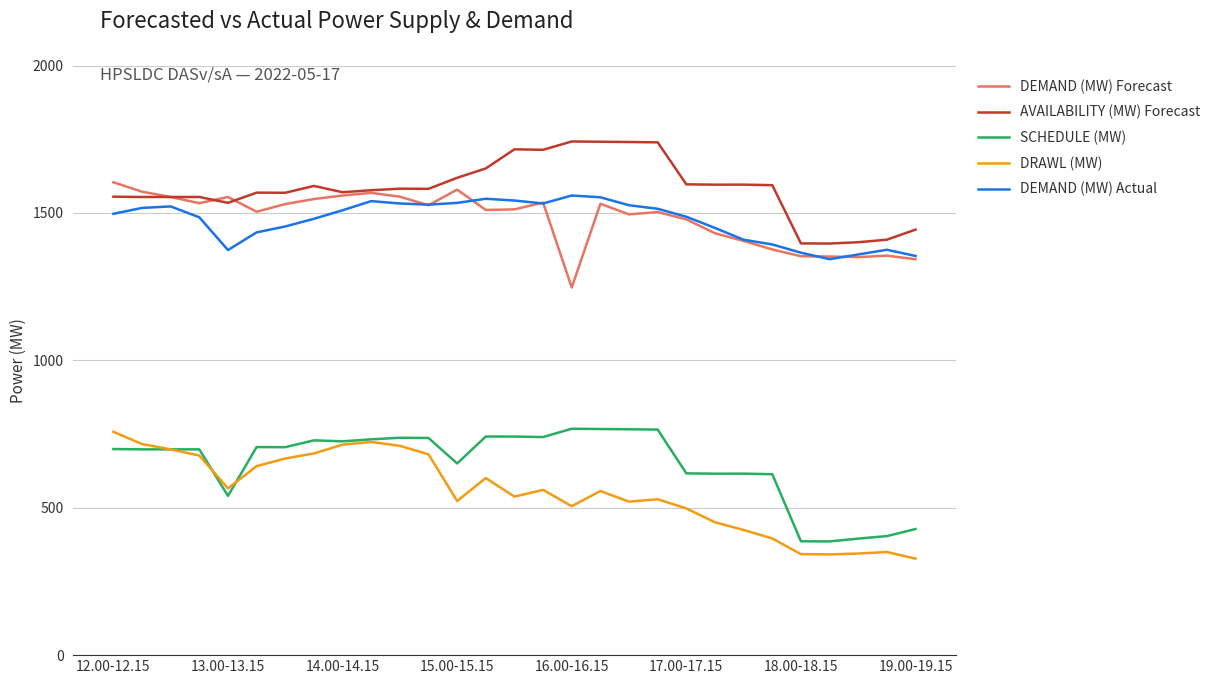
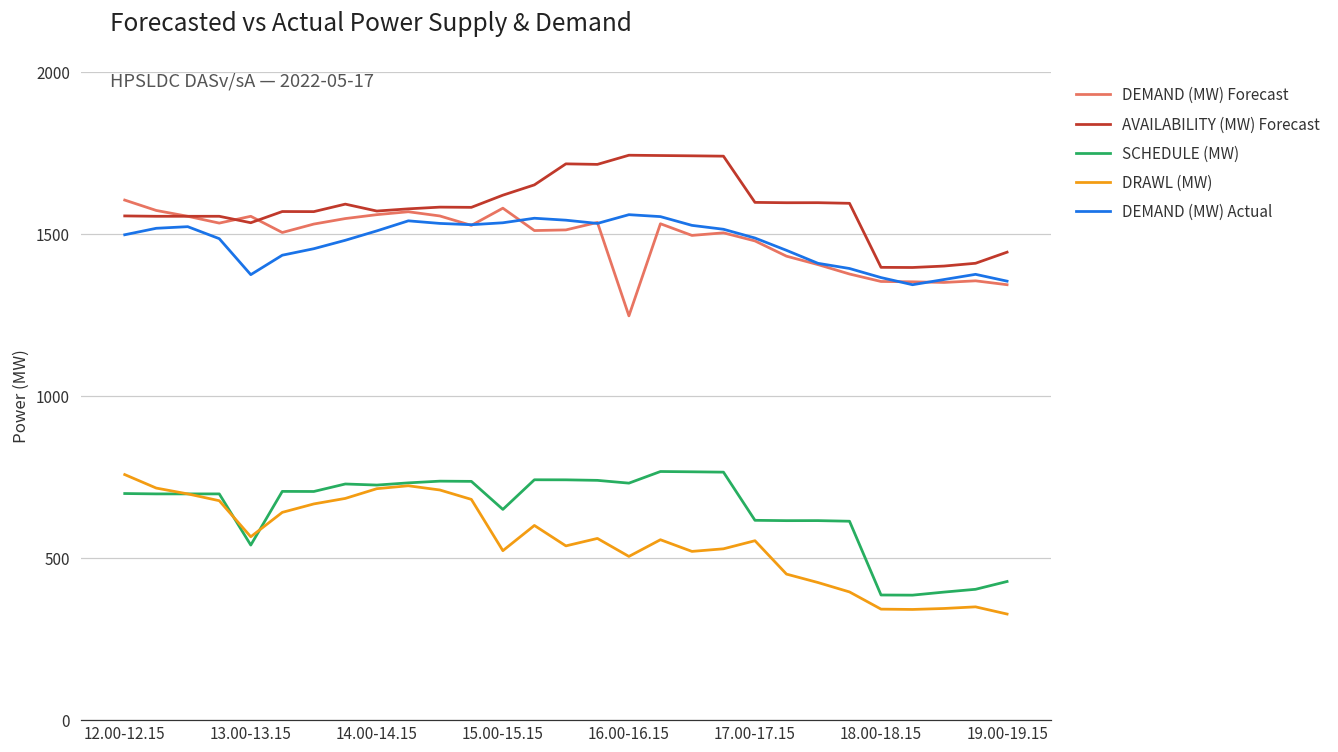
  {
    "DEMAND (MW) Forecast": {
      "12.00-12.15": 1600,
      "13.00-13.15": 1550,
      "14.00-14.15": 1560,
      "15.00-15.15": 1580,
      "16.00-16.15": 1250,
      "17.00-17.15": 1480,
      "18.00-18.15": 1350,
      "19.00-19.15": 1340
    },
    "AVAILABILITY (MW) Forecast": {
      "12.00-12.15": 1560,
      "13.00-13.15": 1530,
      "14.00-14.15": 1570,
      "15.00-15.15": 1620,
      "16.00-16.15": 1740,
      "17.00-17.15": 1600,
      "18.00-18.15": 1400,
      "19.00-19.15": 1440
    },
    "SCHEDULE (MW)": {
      "12.00-12.15": 700,
      "13.00-13.15": 540,
      "14.00-14.15": 730,
      "15.00-15.15": 650,
-     "16.00-16.15": 770,
+     "16.00-16.15": 730,
      "17.00-17.15": 620,
      "18.00-18.15": 390,
      "19.00-19.15": 430
    },
    "DRAWL (MW)": {
      "12.00-12.15": 760,
      "13.00-13.15": 570,
      "14.00-14.15": 710,
      "15.00-15.15": 520,
      "16.00-16.15": 510,
-     "17.00-17.15": 500,
+     "17.00-17.15": 550,
      "18.00-18.15": 340,
      "19.00-19.15": 330
    },
    "DEMAND (MW) Actual": {
      "12.00-12.15": 1500,
      "13.00-13.15": 1370,
      "14.00-14.15": 1510,
      "15.00-15.15": 1530,
      "16.00-16.15": 1560,
      "17.00-17.15": 1490,
      "18.00-18.15": 1370,
      "19.00-19.15": 1350
    }
  }
